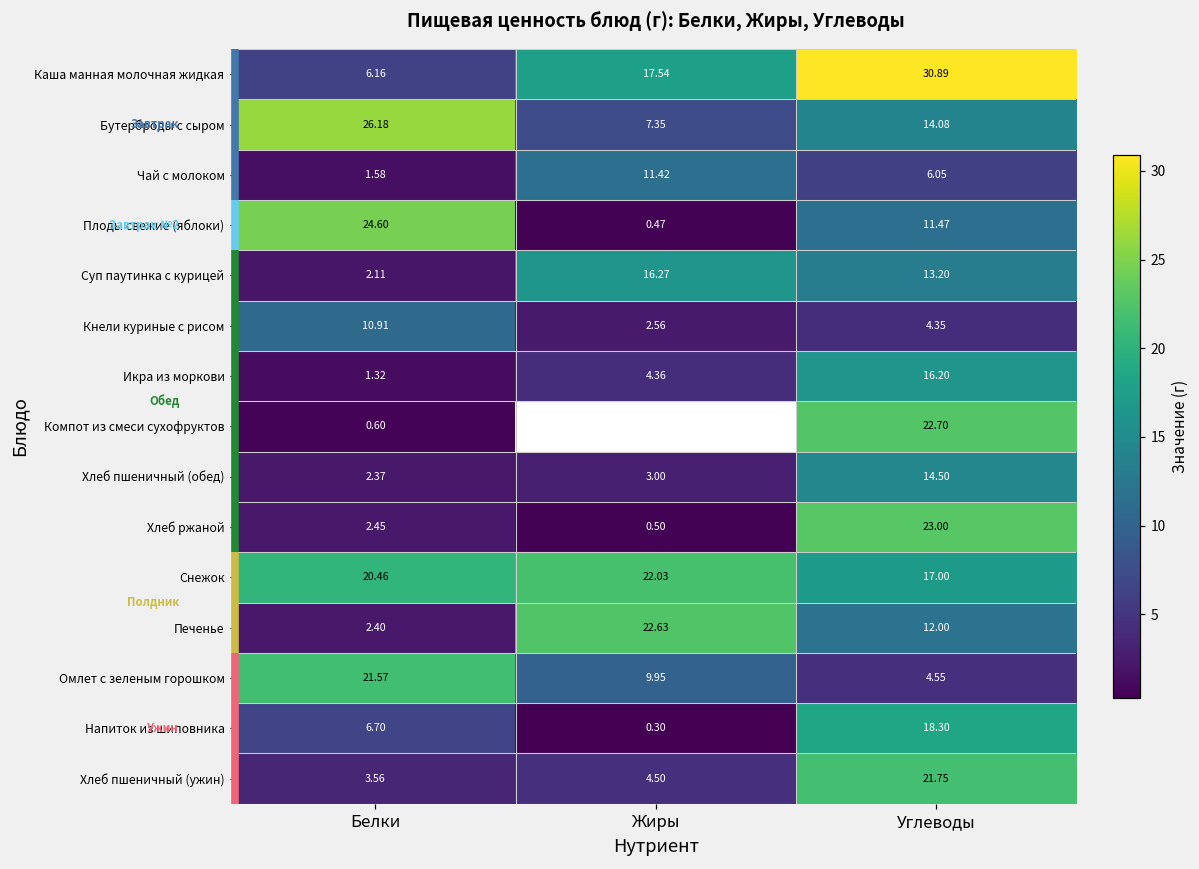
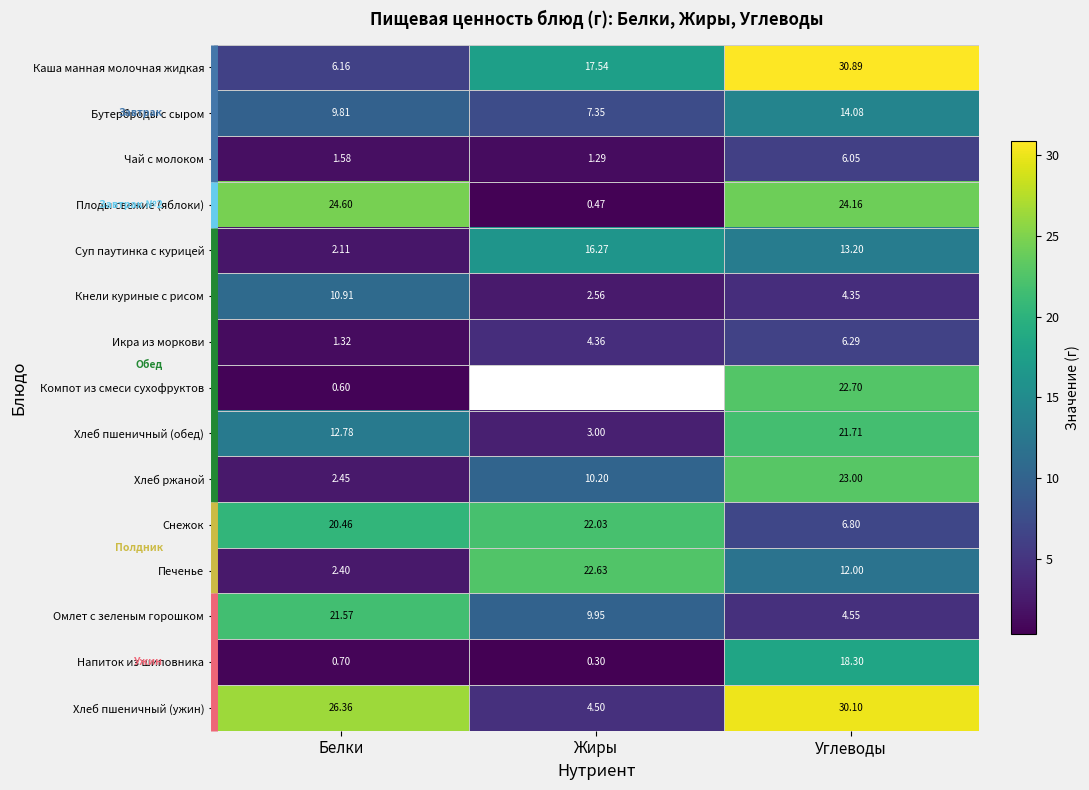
  {
    "Каша манная молочная жидкая": {
      "Белки": 6.16,
      "Жиры": 17.54,
      "Углеводы": 30.89
    },
    "Бутерброды с сыром": {
-     "Белки": 26.18,
+     "Белки": 9.81,
      "Жиры": 7.35,
      "Углеводы": 14.08
    },
    "Чай с молоком": {
      "Белки": 1.58,
-     "Жиры": 11.42,
+     "Жиры": 1.29,
      "Углеводы": 6.05
    },
    "Плоды свежие (яблоки)": {
      "Белки": 24.60,
      "Жиры": 0.47,
-     "Углеводы": 11.47
+     "Углеводы": 24.16
    },
    "Суп паутинка с курицей": {
      "Белки": 2.11,
      "Жиры": 16.27,
      "Углеводы": 13.20
    },
    "Кнели куриные с рисом": {
      "Белки": 10.91,
      "Жиры": 2.56,
      "Углеводы": 4.35
    },
    "Икра из моркови": {
      "Белки": 1.32,
      "Жиры": 4.36,
-     "Углеводы": 16.20
+     "Углеводы": 6.29
    },
    "Компот из смеси сухофруктов": {
      "Белки": 0.60,
      "Углеводы": 22.70
    },
    "Хлеб пшеничный (обед)": {
-     "Белки": 2.37,
+     "Белки": 12.78,
      "Жиры": 3.00,
-     "Углеводы": 14.50
+     "Углеводы": 21.71
    },
    "Хлеб ржаной": {
      "Белки": 2.45,
-     "Жиры": 0.50,
+     "Жиры": 10.20,
      "Углеводы": 23.00
    },
    "Снежок": {
      "Белки": 20.46,
      "Жиры": 22.03,
-     "Углеводы": 17.00
+     "Углеводы": 6.80
    },
    "Печенье": {
      "Белки": 2.40,
      "Жиры": 22.63,
      "Углеводы": 12.00
    },
    "Омлет с зеленым горошком": {
      "Белки": 21.57,
      "Жиры": 9.95,
      "Углеводы": 4.55
    },
    "Напиток из шиповника": {
-     "Белки": 6.70,
+     "Белки": 0.70,
      "Жиры": 0.30,
      "Углеводы": 18.30
    },
    "Хлеб пшеничный (ужин)": {
-     "Белки": 3.56,
+     "Белки": 26.36,
      "Жиры": 4.50,
-     "Углеводы": 21.75
+     "Углеводы": 30.10
    }
  }
